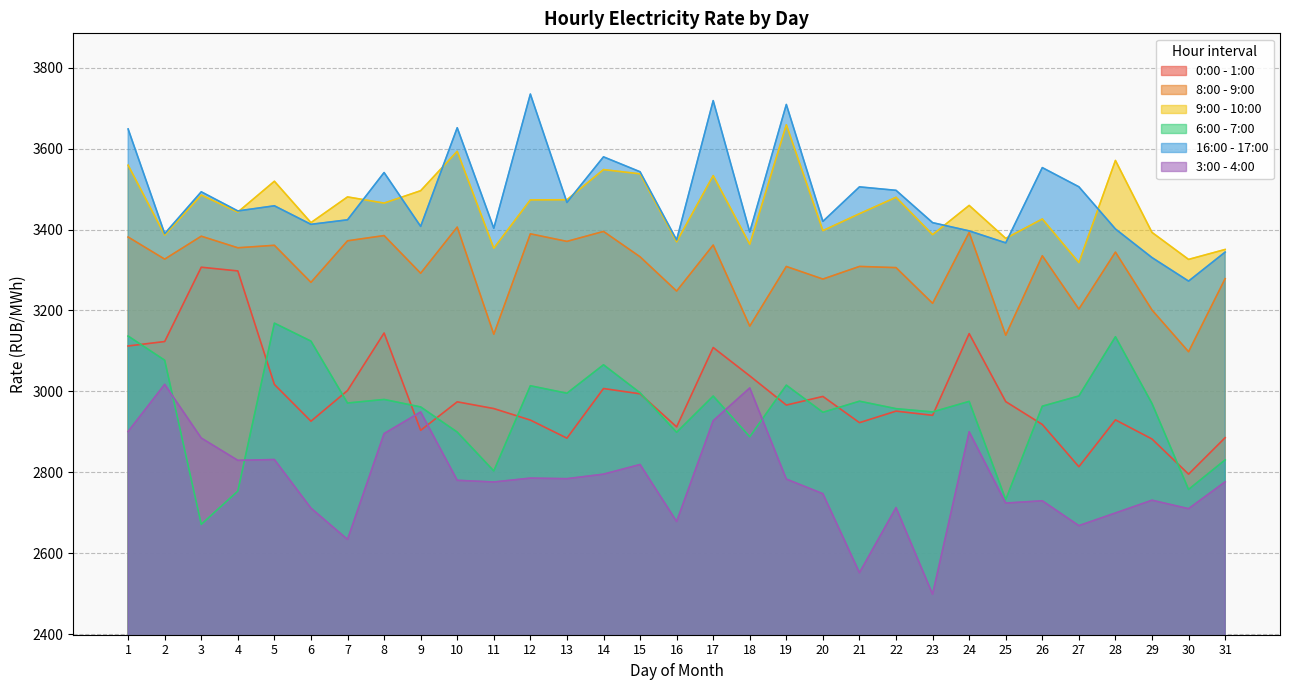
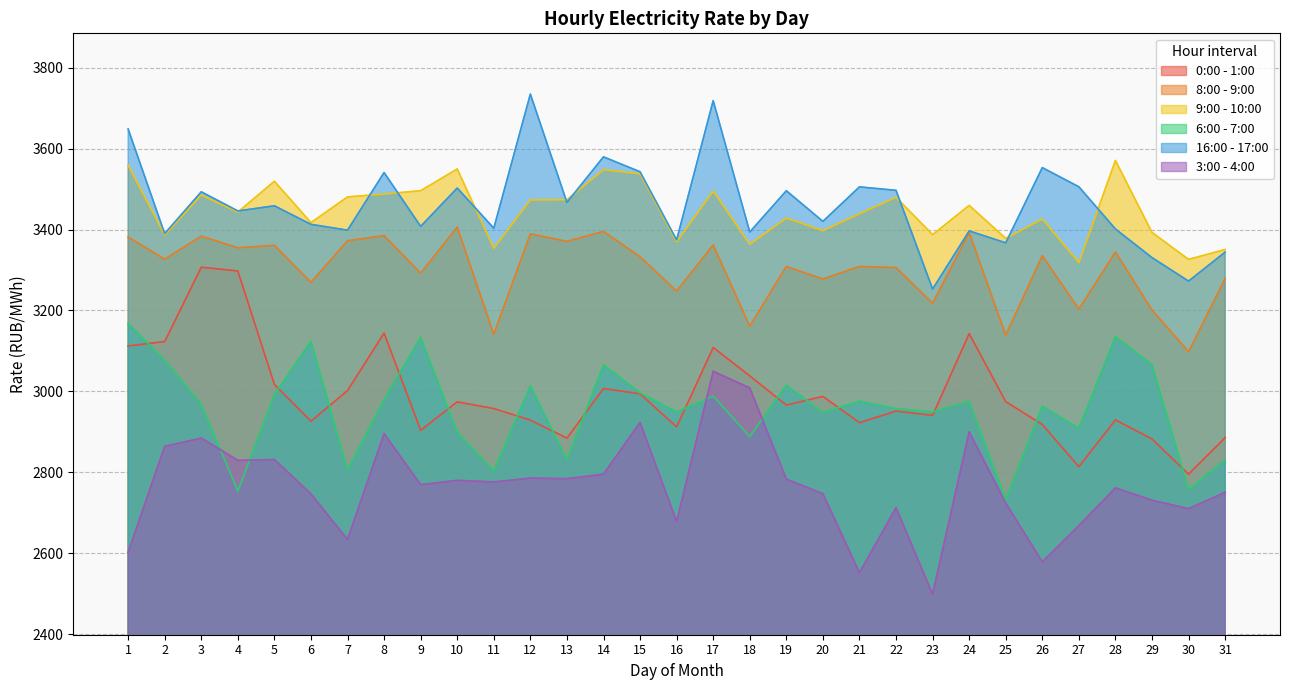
  {
    "9:00 - 10:00": {
      "1": 3560,
      "3": 3490,
      "5": 3520,
      "7": 3480,
-     "8": 3470,
+     "8": 3490,
      "9": 3500,
-     "10": 3590,
+     "10": 3550,
      "11": 3350,
      "12": 3470,
      "13": 3470,
      "14": 3550,
-     "17": 3530,
+     "17": 3500,
      "18": 3360,
-     "19": 3660,
+     "19": 3430,
      "20": 3400,
      "21": 3440,
      "22": 3480,
      "23": 3390,
      "24": 3460,
      "25": 3380,
      "26": 3430,
      "27": 3320,
      "28": 3570,
      "29": 3390,
      "30": 3330,
      "31": 3350
    },
    "6:00 - 7:00": {
-     "1": 3140,
+     "1": 3170,
      "2": 3080,
-     "3": 2670,
+     "3": 2970,
      "4": 2750,
-     "5": 3170,
+     "5": 2990,
      "6": 3120,
-     "7": 2970,
+     "7": 2810,
      "8": 2980,
-     "9": 2960,
+     "9": 3130,
      "10": 2900,
      "11": 2800,
      "12": 3010,
-     "13": 3000,
+     "13": 2830,
      "14": 3070,
-     "16": 2900,
+     "16": 2950,
      "17": 2990,
      "18": 2890,
      "19": 3020,
      "20": 2950,
      "21": 2980,
      "23": 2950,
      "24": 2980,
      "25": 2730,
      "26": 2960,
-     "27": 2990,
+     "27": 2910,
      "28": 3140,
-     "29": 2970,
+     "29": 3070,
      "30": 2760,
      "31": 2830
    },
    "16:00 - 17:00": {
      "1": 3650,
      "3": 3490,
      "5": 3460,
-     "7": 3420,
+     "7": 3400,
      "8": 3540,
      "9": 3410,
-     "10": 3650,
+     "10": 3500,
      "11": 3400,
      "12": 3730,
      "13": 3470,
      "14": 3580,
      "17": 3720,
      "18": 3390,
-     "19": 3710,
+     "19": 3500,
      "20": 3420,
      "21": 3510,
      "22": 3500,
-     "23": 3420,
+     "23": 3250,
      "25": 3370,
      "26": 3550,
      "27": 3510,
      "28": 3400,
      "29": 3330,
      "30": 3270,
      "31": 3340
    },
    "3:00 - 4:00": {
-     "1": 2900,
-     "2": 3020,
+     "1": 2600,
+     "2": 2860,
      "3": 2890,
      "4": 2830,
      "5": 2830,
-     "6": 2710,
+     "6": 2750,
      "7": 2630,
      "8": 2900,
-     "9": 2950,
+     "9": 2770,
      "10": 2780,
      "11": 2780,
      "12": 2790,
      "13": 2780,
      "14": 2800,
-     "15": 2820,
+     "15": 2920,
      "16": 2680,
-     "17": 2930,
+     "17": 3050,
      "18": 3010,
      "19": 2780,
      "20": 2750,
      "21": 2550,
      "22": 2710,
      "23": 2500,
      "24": 2900,
      "25": 2720,
-     "26": 2730,
+     "26": 2580,
      "27": 2670,
-     "28": 2700,
+     "28": 2760,
      "29": 2730,
      "30": 2710,
-     "31": 2780
+     "31": 2750
    }
  }
